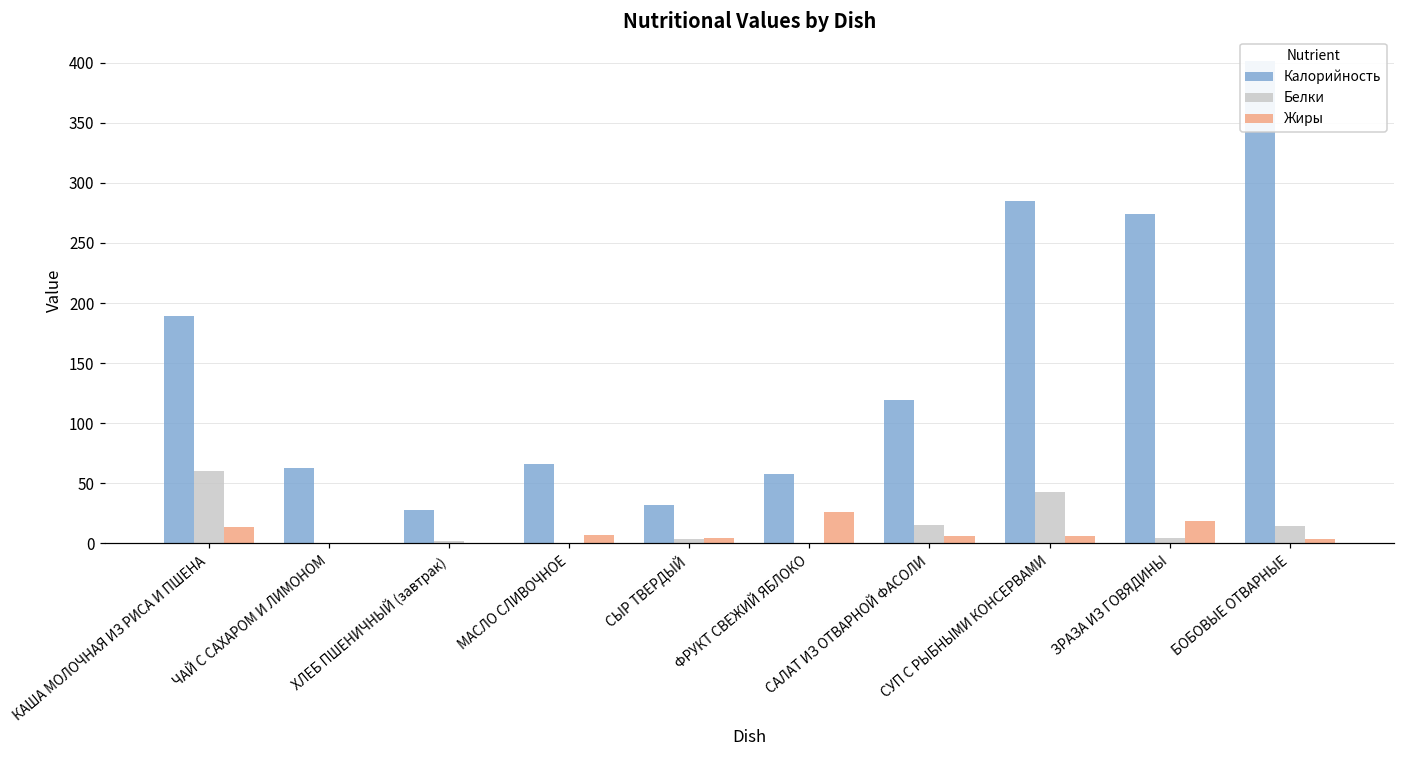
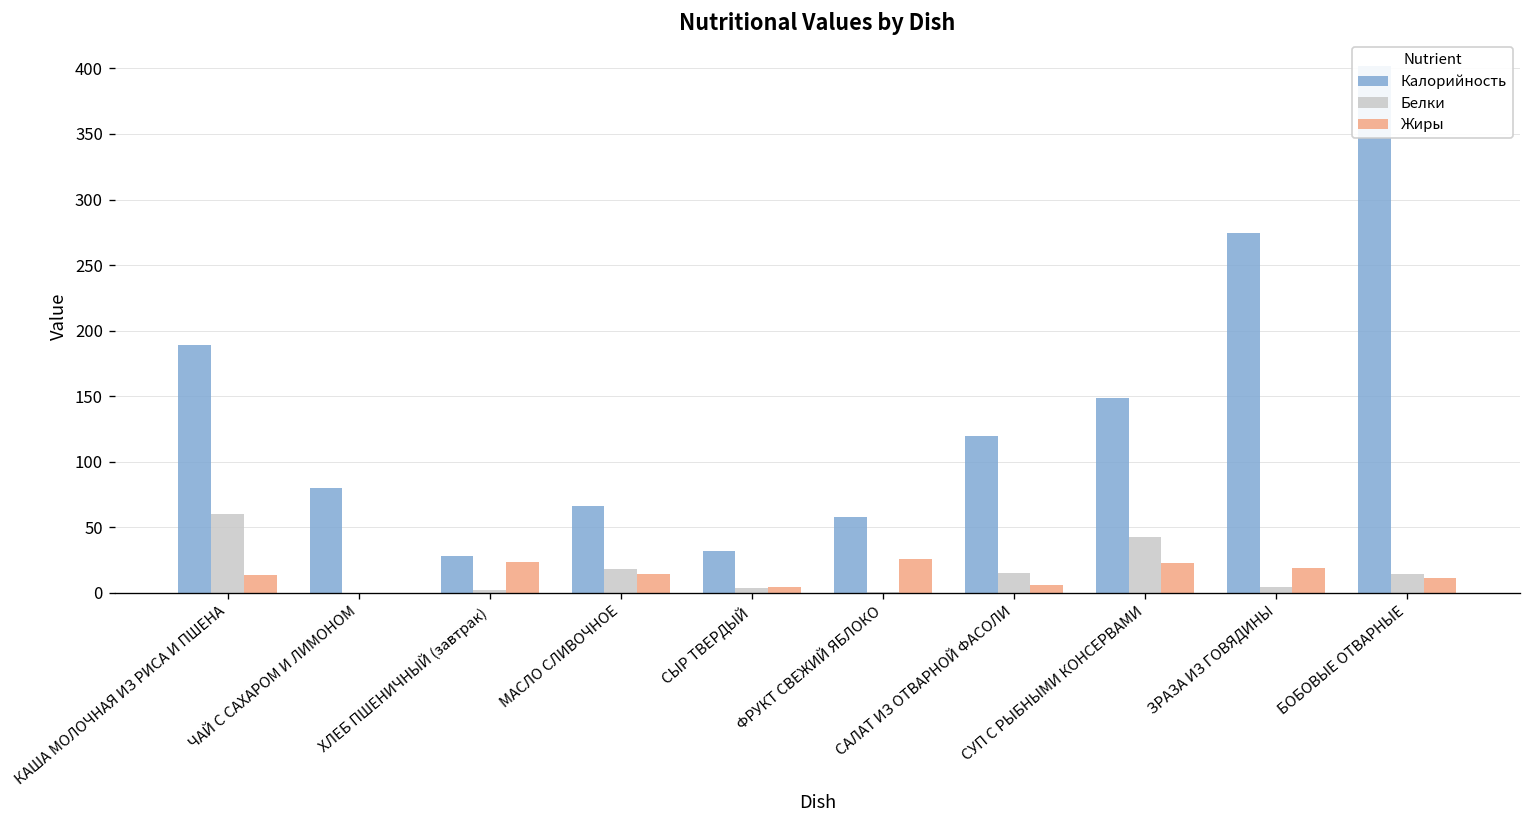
  {
    "Калорийность": {
      "КАША МОЛОЧНАЯ ИЗ РИСА И ПШЕНА": 189,
-     "ЧАЙ С САХАРОМ И ЛИМОНОМ": 63,
+     "ЧАЙ С САХАРОМ И ЛИМОНОМ": 80,
      "ХЛЕБ ПШЕНИЧНЫЙ (завтрак)": 28,
      "МАСЛО СЛИВОЧНОЕ": 66,
      "СЫР ТВЕРДЫЙ": 32,
      "ФРУКТ СВЕЖИЙ ЯБЛОКО": 58,
      "САЛАТ ИЗ ОТВАРНОЙ ФАСОЛИ": 119,
-     "СУП С РЫБНЫМИ КОНСЕРВАМИ": 285,
+     "СУП С РЫБНЫМИ КОНСЕРВАМИ": 149,
      "ЗРАЗА ИЗ ГОВЯДИНЫ": 274
    },
    "Белки": {
      "КАША МОЛОЧНАЯ ИЗ РИСА И ПШЕНА": 60,
-     "МАСЛО СЛИВОЧНОЕ": 0,
+     "МАСЛО СЛИВОЧНОЕ": 19,
      "СЫР ТВЕРДЫЙ": 3,
      "САЛАТ ИЗ ОТВАРНОЙ ФАСОЛИ": 15,
      "СУП С РЫБНЫМИ КОНСЕРВАМИ": 43,
      "ЗРАЗА ИЗ ГОВЯДИНЫ": 5,
      "БОБОВЫЕ ОТВАРНЫЕ": 14
    },
    "Жиры": {
      "КАША МОЛОЧНАЯ ИЗ РИСА И ПШЕНА": 14,
      "ЧАЙ С САХАРОМ И ЛИМОНОМ": 0,
-     "ХЛЕБ ПШЕНИЧНЫЙ (завтрак)": 0,
-     "МАСЛО СЛИВОЧНОЕ": 7,
+     "ХЛЕБ ПШЕНИЧНЫЙ (завтрак)": 24,
+     "МАСЛО СЛИВОЧНОЕ": 15,
      "СЫР ТВЕРДЫЙ": 4,
      "ФРУКТ СВЕЖИЙ ЯБЛОКО": 26,
      "САЛАТ ИЗ ОТВАРНОЙ ФАСОЛИ": 6,
-     "СУП С РЫБНЫМИ КОНСЕРВАМИ": 6,
+     "СУП С РЫБНЫМИ КОНСЕРВАМИ": 23,
      "ЗРАЗА ИЗ ГОВЯДИНЫ": 19,
-     "БОБОВЫЕ ОТВАРНЫЕ": 4
+     "БОБОВЫЕ ОТВАРНЫЕ": 11
    }
  }
